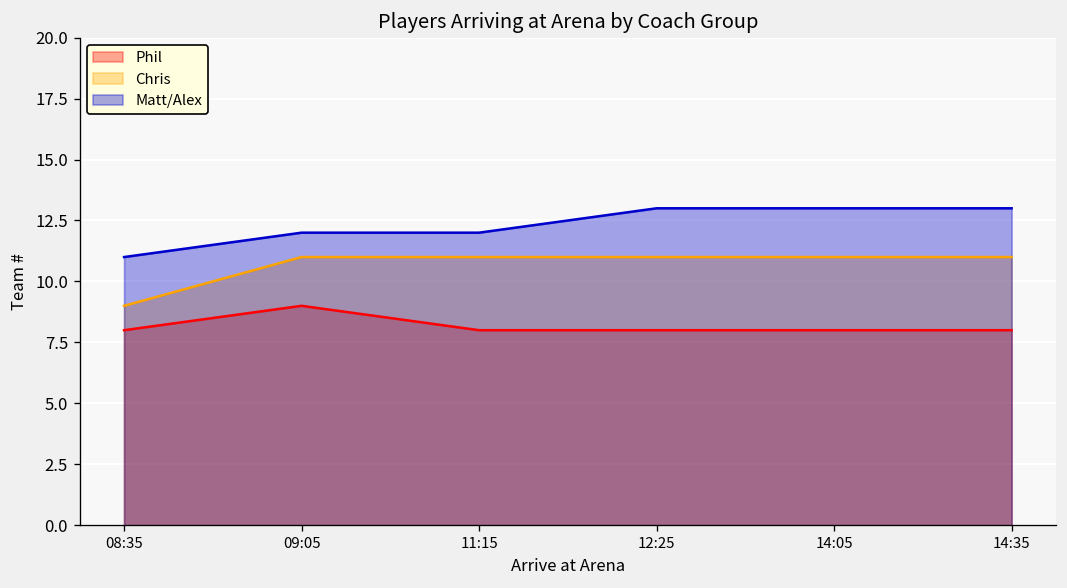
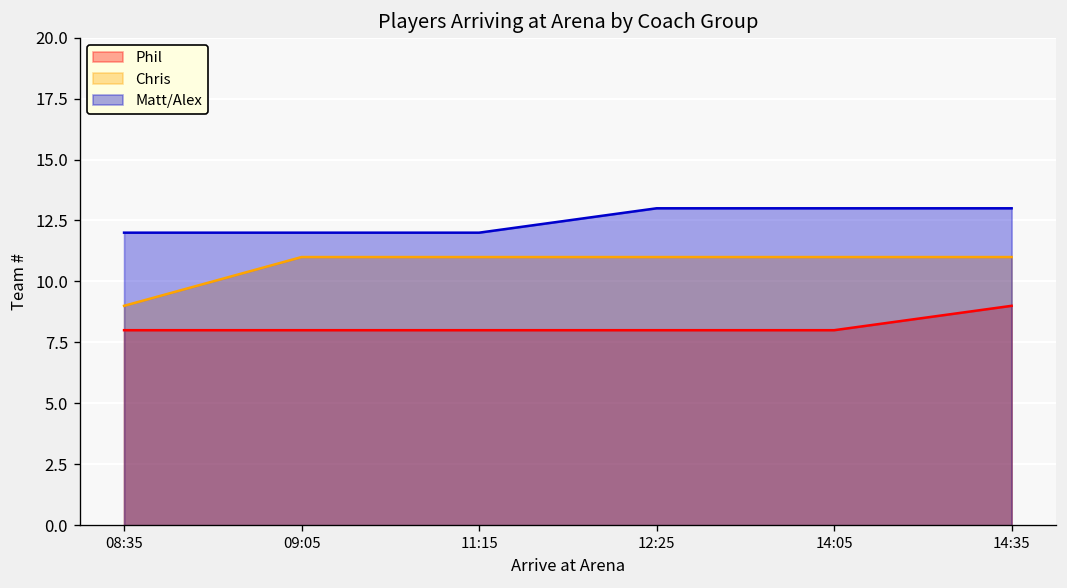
  {
    "Phil": {
      "08:35": 8,
-     "09:05": 9,
+     "09:05": 8,
      "11:15": 8,
      "12:25": 8,
      "14:05": 8,
-     "14:35": 8
+     "14:35": 9
    },
    "Chris": {
      "08:35": 9,
      "09:05": 11,
      "11:15": 11,
      "12:25": 11,
      "14:05": 11,
      "14:35": 11
    },
    "Matt/Alex": {
-     "08:35": 11,
+     "08:35": 12,
      "09:05": 12,
      "11:15": 12,
      "12:25": 13,
      "14:05": 13,
      "14:35": 13
    }
  }
